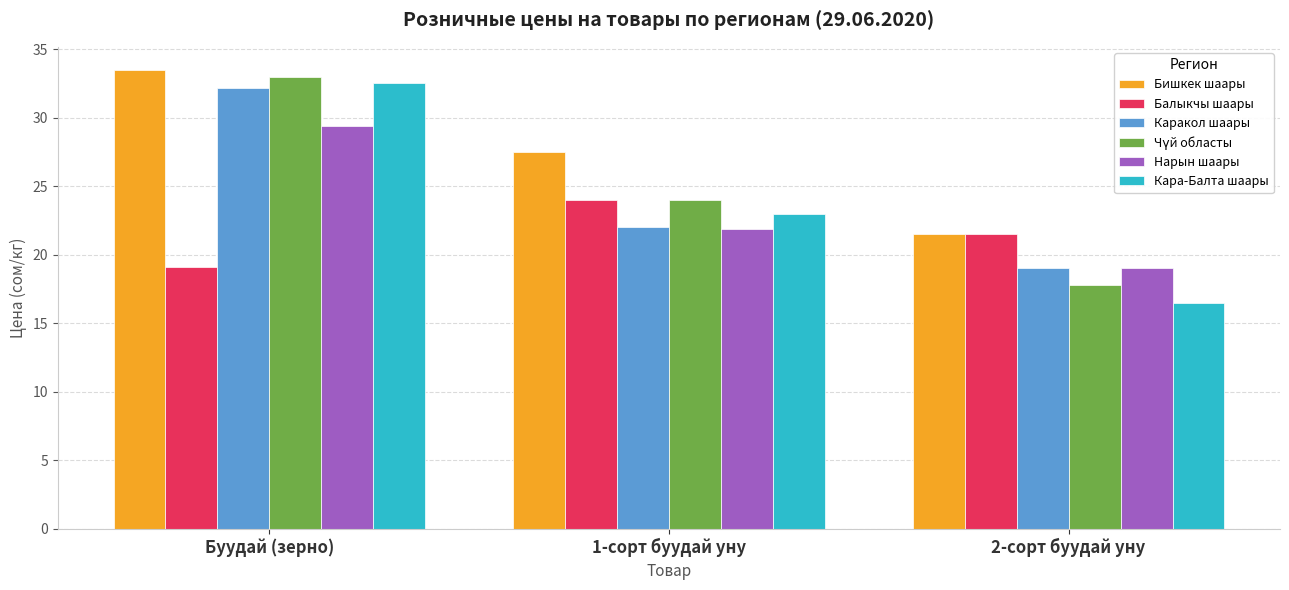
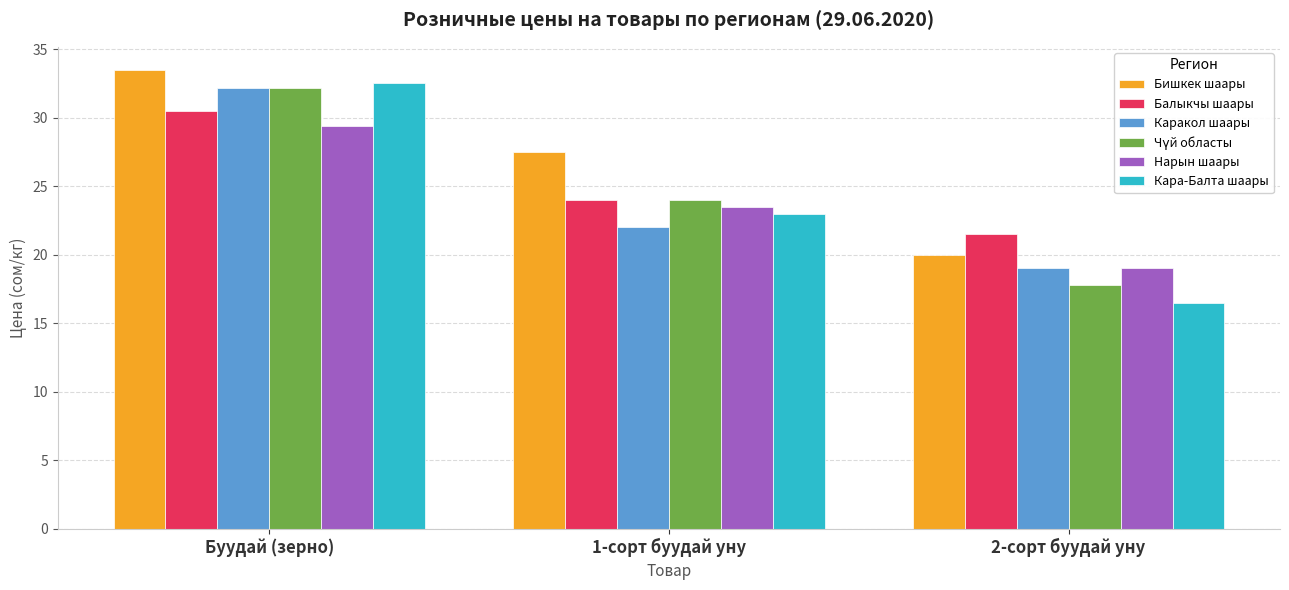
  {
    "Бишкек шаары": {
      "Буудай (зерно)": 33.5,
      "1-сорт буудай уну": 27.5,
-     "2-сорт буудай уну": 21.5
+     "2-сорт буудай уну": 20.0
    },
    "Балыкчы шаары": {
-     "Буудай (зерно)": 19.1,
+     "Буудай (зерно)": 30.5,
      "1-сорт буудай уну": 24.0,
      "2-сорт буудай уну": 21.5
    },
    "Чүй областы": {
-     "Буудай (зерно)": 33.0,
+     "Буудай (зерно)": 32.2,
      "1-сорт буудай уну": 24.0,
      "2-сорт буудай уну": 17.8
    },
    "Нарын шаары": {
      "Буудай (зерно)": 29.4,
-     "1-сорт буудай уну": 21.9,
+     "1-сорт буудай уну": 23.5,
      "2-сорт буудай уну": 19.0
    }
  }
